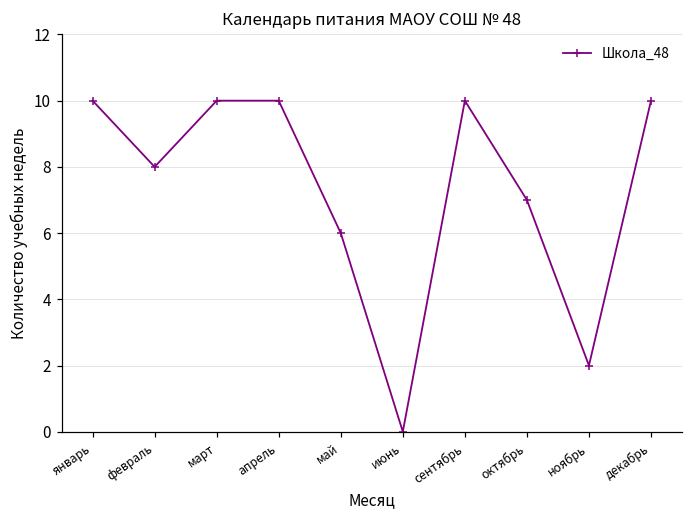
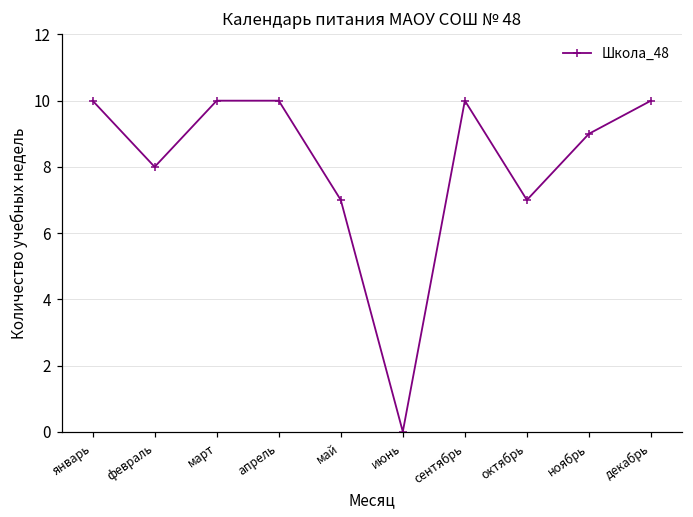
  {
    "январь": 10,
    "февраль": 8,
    "март": 10,
    "апрель": 10,
-   "май": 6,
+   "май": 7,
    "июнь": 0,
    "сентябрь": 10,
    "октябрь": 7,
-   "ноябрь": 2,
+   "ноябрь": 9,
    "декабрь": 10
  }
